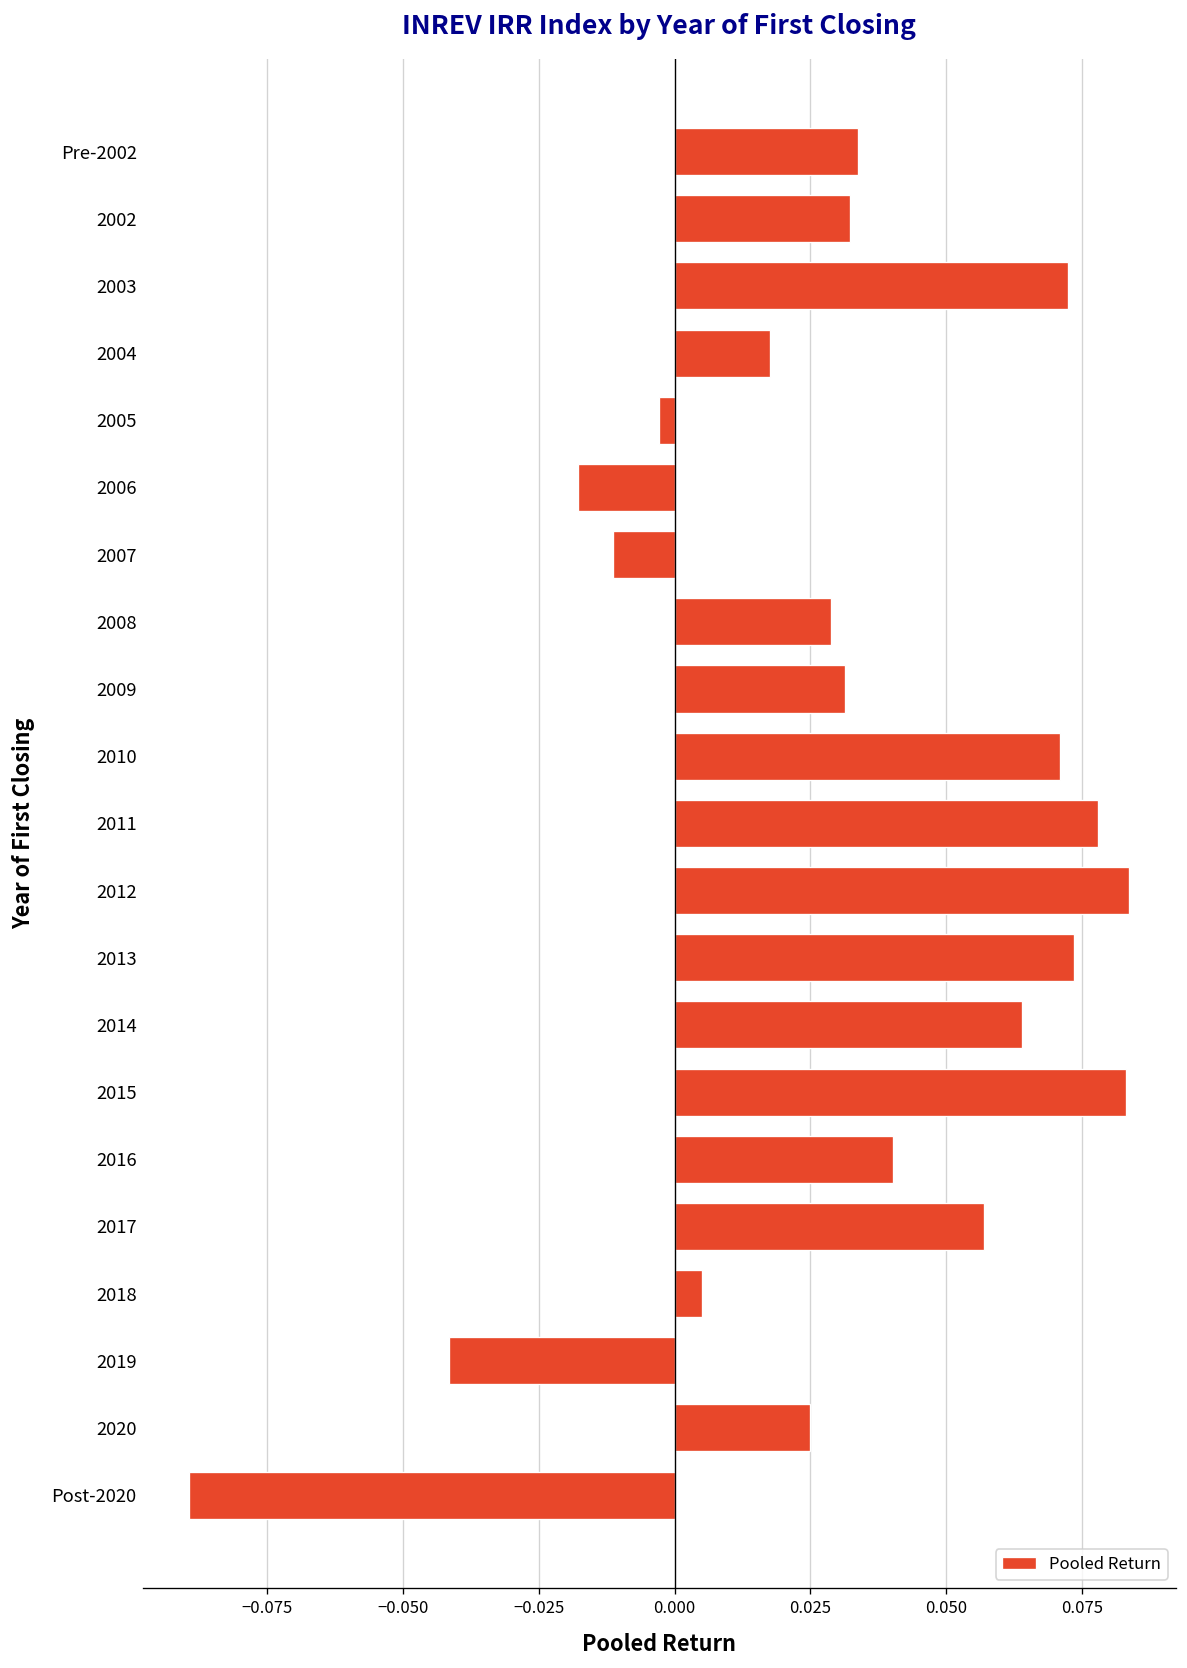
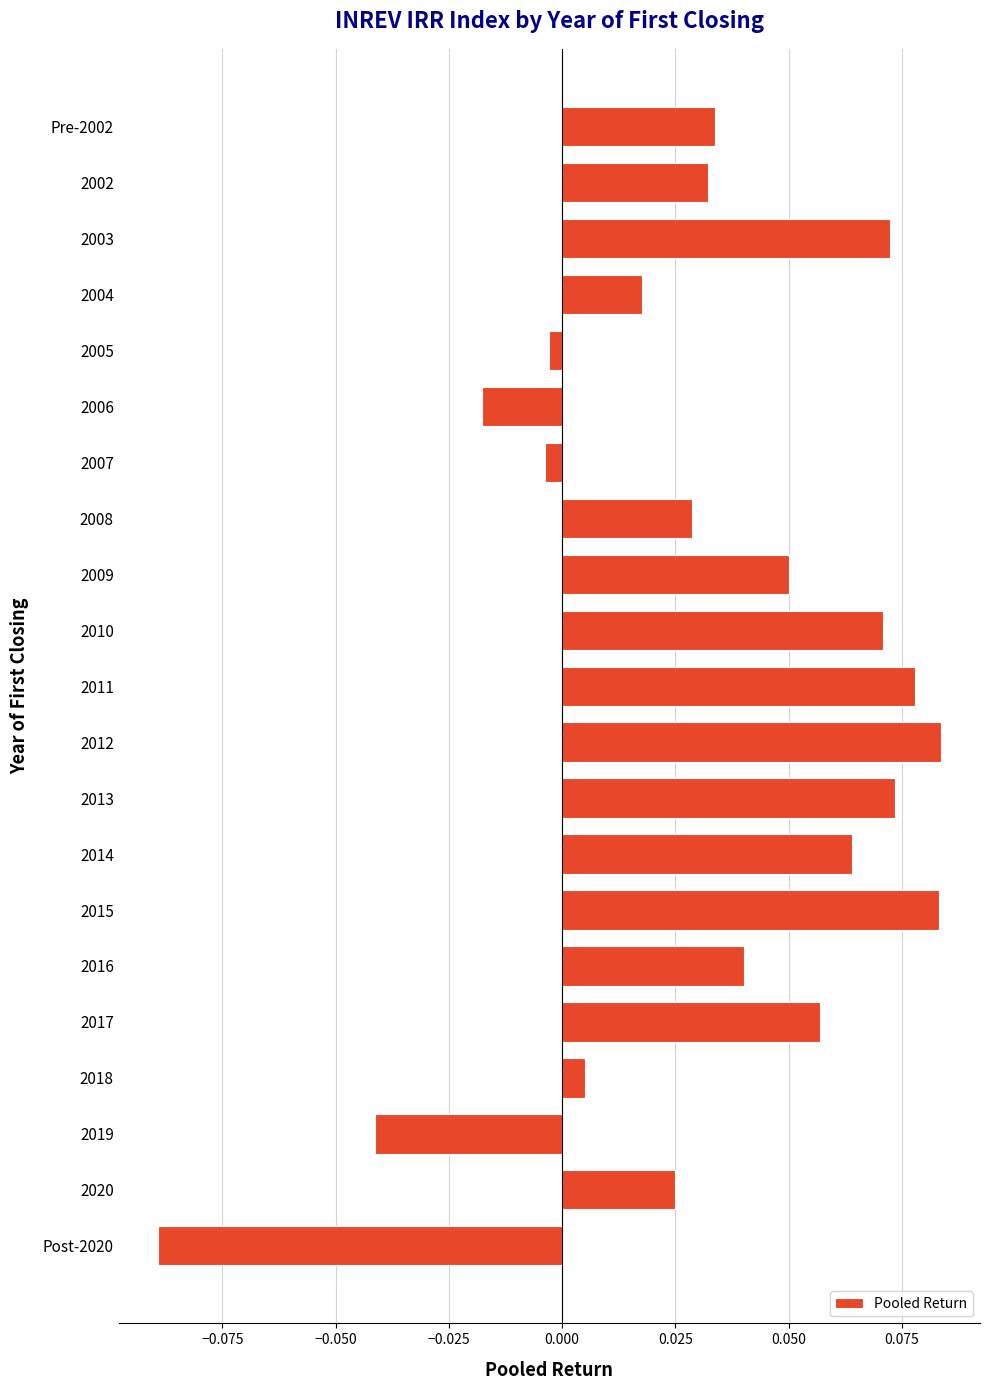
  {
    "Pre-2002": 0.034,
    "2002": 0.032,
    "2003": 0.072,
    "2004": 0.018,
    "2005": -0.003,
    "2006": -0.018,
-   "2007": -0.011,
+   "2007": -0.004,
    "2008": 0.029,
-   "2009": 0.031,
+   "2009": 0.050,
    "2010": 0.071,
    "2011": 0.078,
    "2012": 0.084,
    "2013": 0.073,
    "2014": 0.064,
    "2015": 0.083,
    "2016": 0.040,
    "2017": 0.057,
    "2018": 0.005,
    "2019": -0.041,
    "2020": 0.025,
    "Post-2020": -0.089
  }
